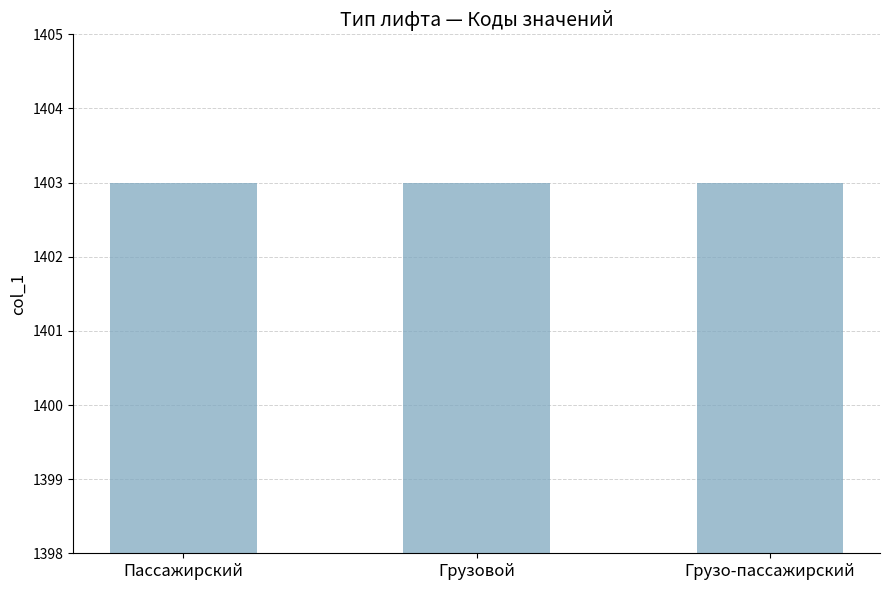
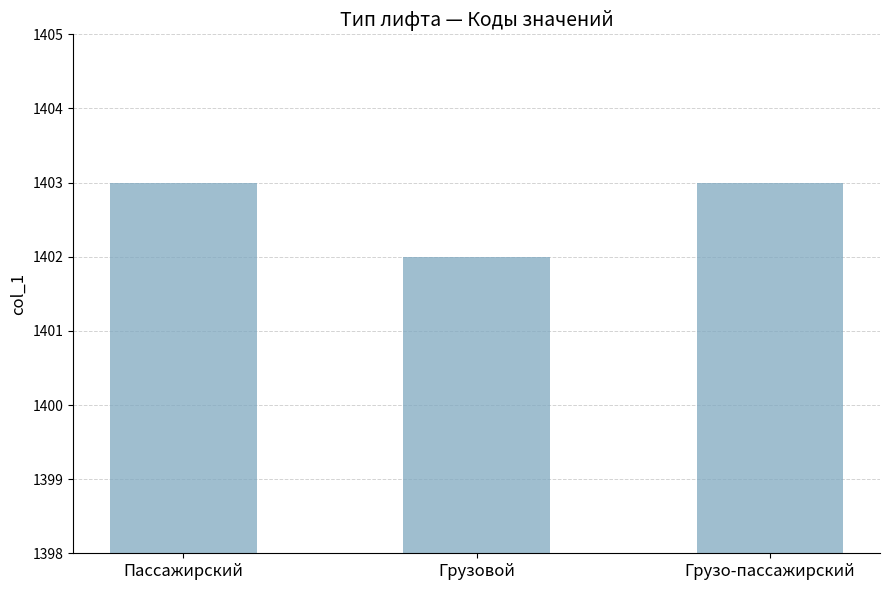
  {
    "Пассажирский": 1403,
-   "Грузовой": 1403,
+   "Грузовой": 1402,
    "Грузо-пассажирский": 1403
  }
